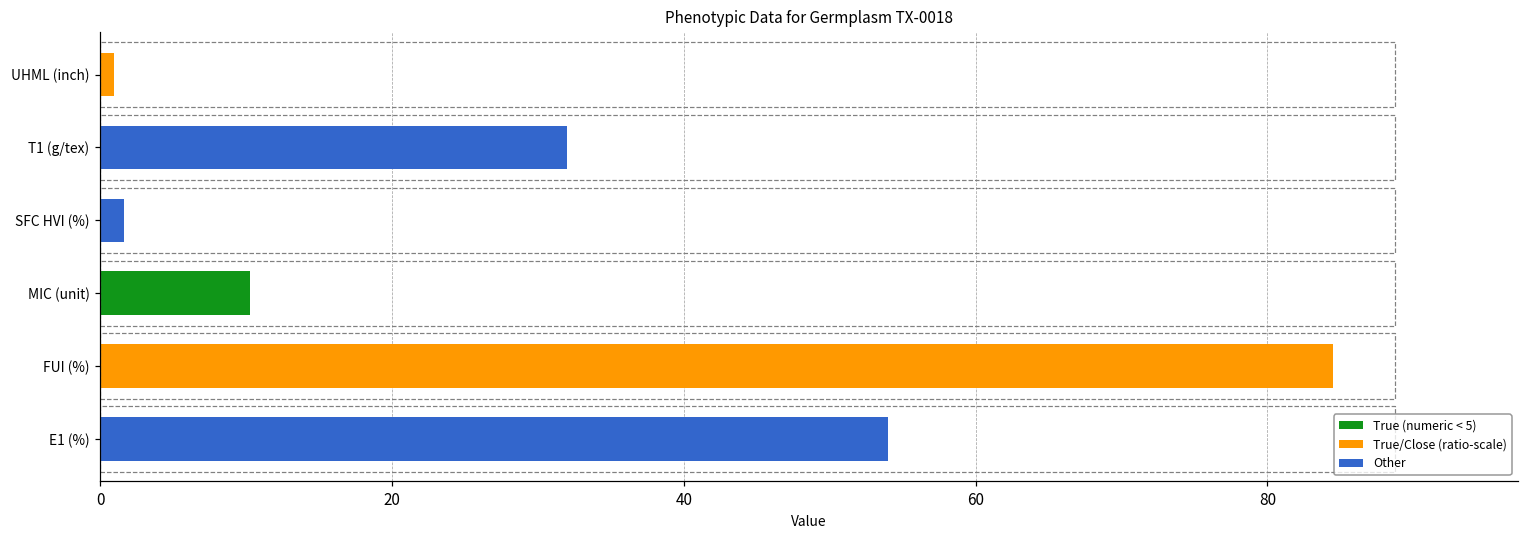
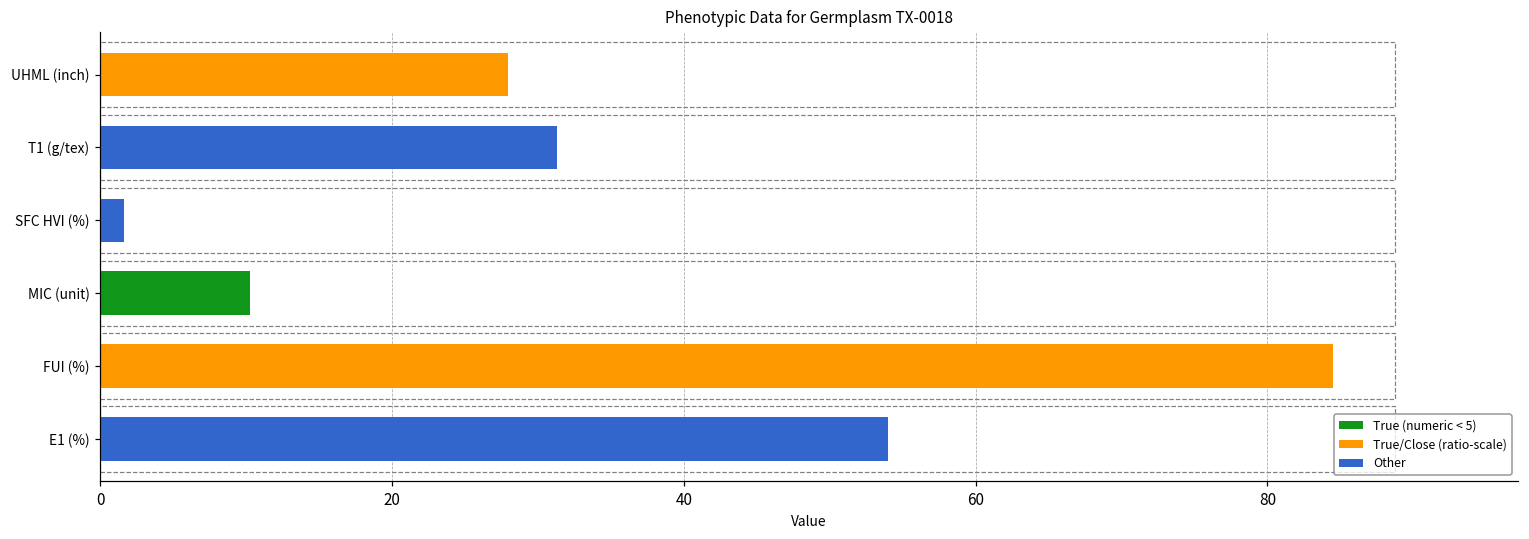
  {
-   "UHML (inch)": 1.0,
-   "T1 (g/tex)": 32.0,
+   "UHML (inch)": 28.0,
+   "T1 (g/tex)": 31.3,
    "SFC HVI (%)": 1.6,
    "MIC (unit)": 10.3,
    "FUI (%)": 84.5,
    "E1 (%)": 54.0
  }
